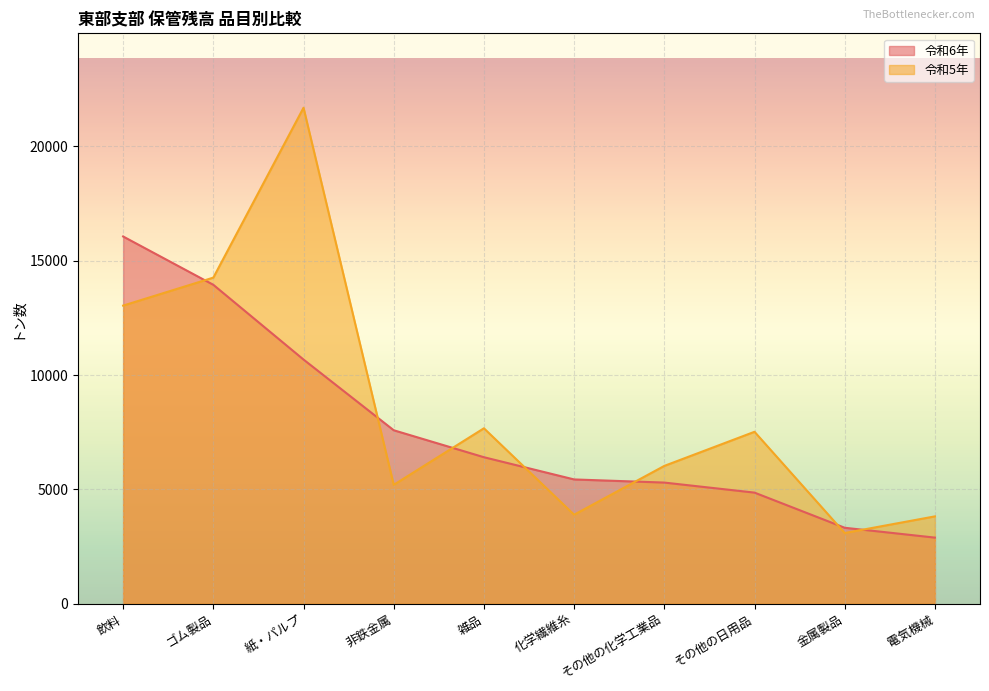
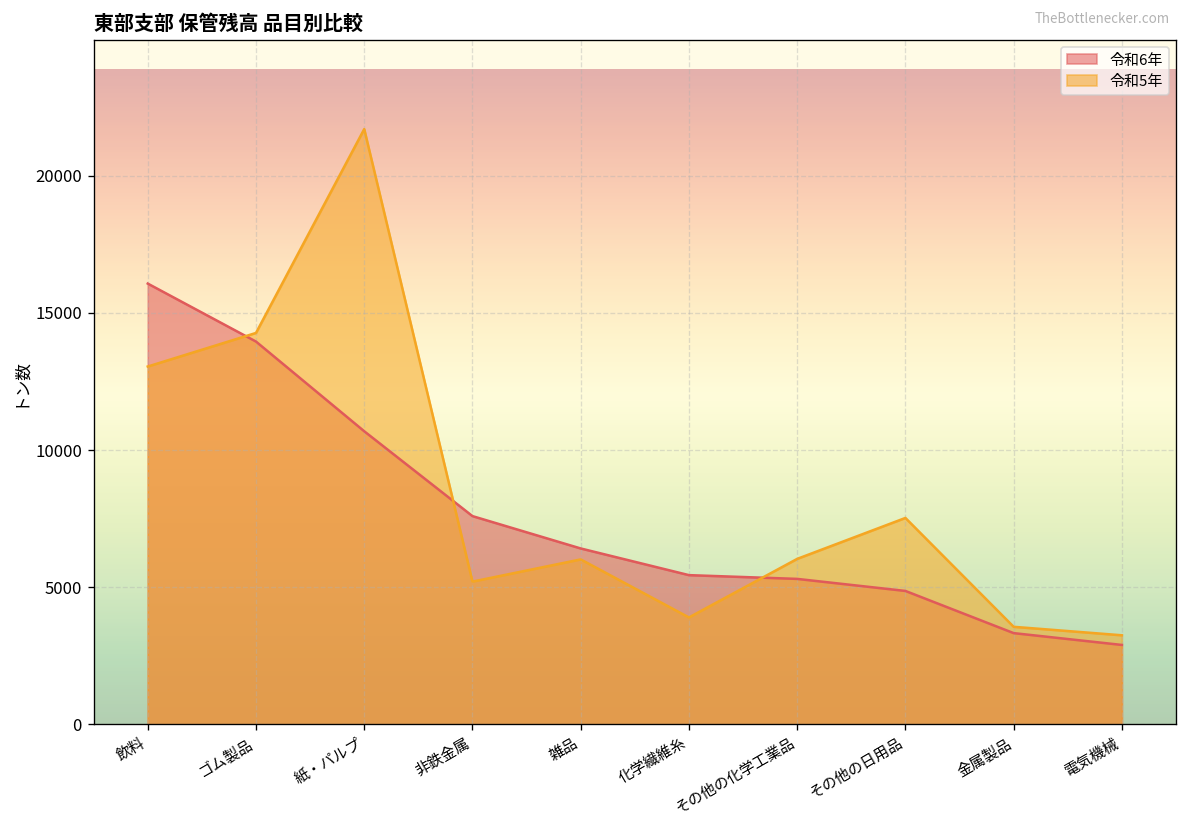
  {
    "令和6年": {
      "飲料": 16100,
      "ゴム製品": 13900,
      "紙・パルプ": 10700,
      "非鉄金属": 7600,
      "雑品": 6400,
      "化学繊維糸": 5400,
      "その他の化学工業品": 5300,
      "その他の日用品": 4900,
      "金属製品": 3300,
      "電気機械": 2900
    },
    "令和5年": {
      "飲料": 13000,
      "ゴム製品": 14300,
      "紙・パルプ": 21700,
      "非鉄金属": 5200,
-     "雑品": 7700,
+     "雑品": 6000,
      "化学繊維糸": 3900,
      "その他の化学工業品": 6000,
      "その他の日用品": 7500,
-     "金属製品": 3100,
-     "電気機械": 3800
+     "金属製品": 3600,
+     "電気機械": 3200
    }
  }
